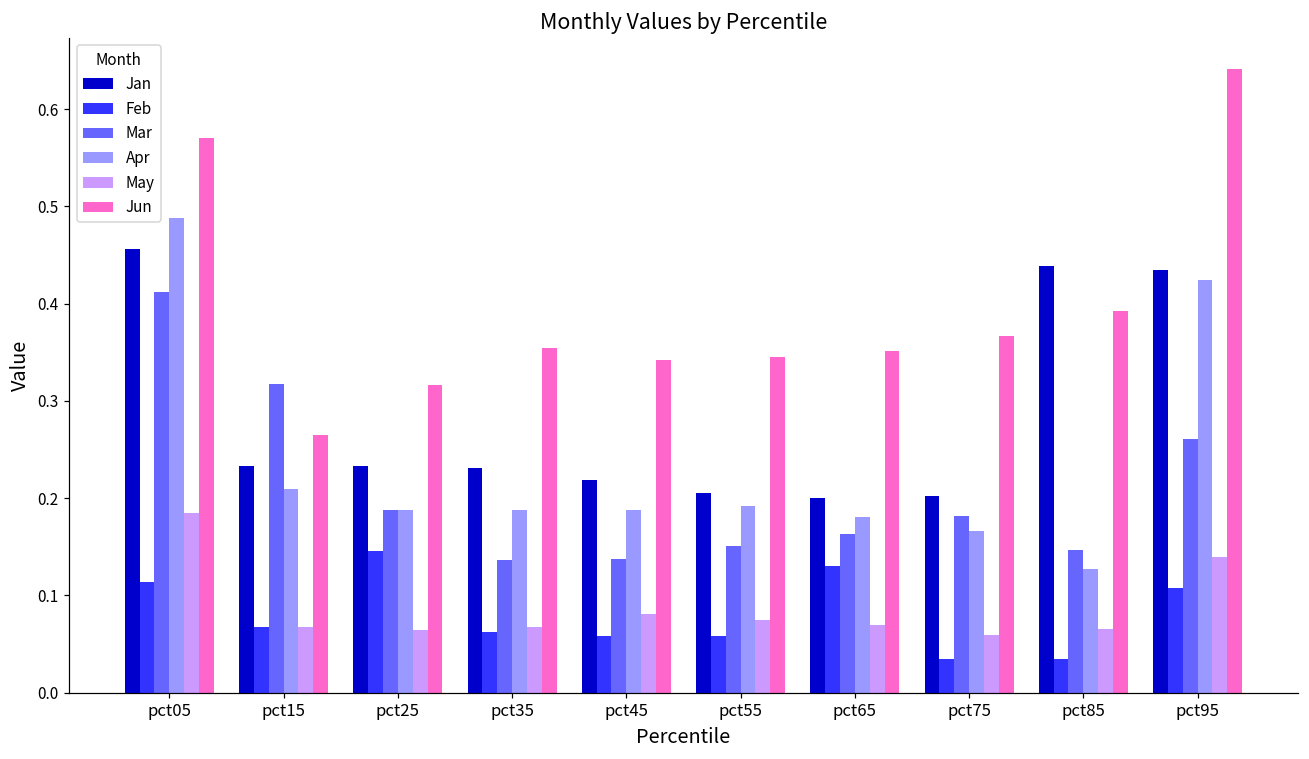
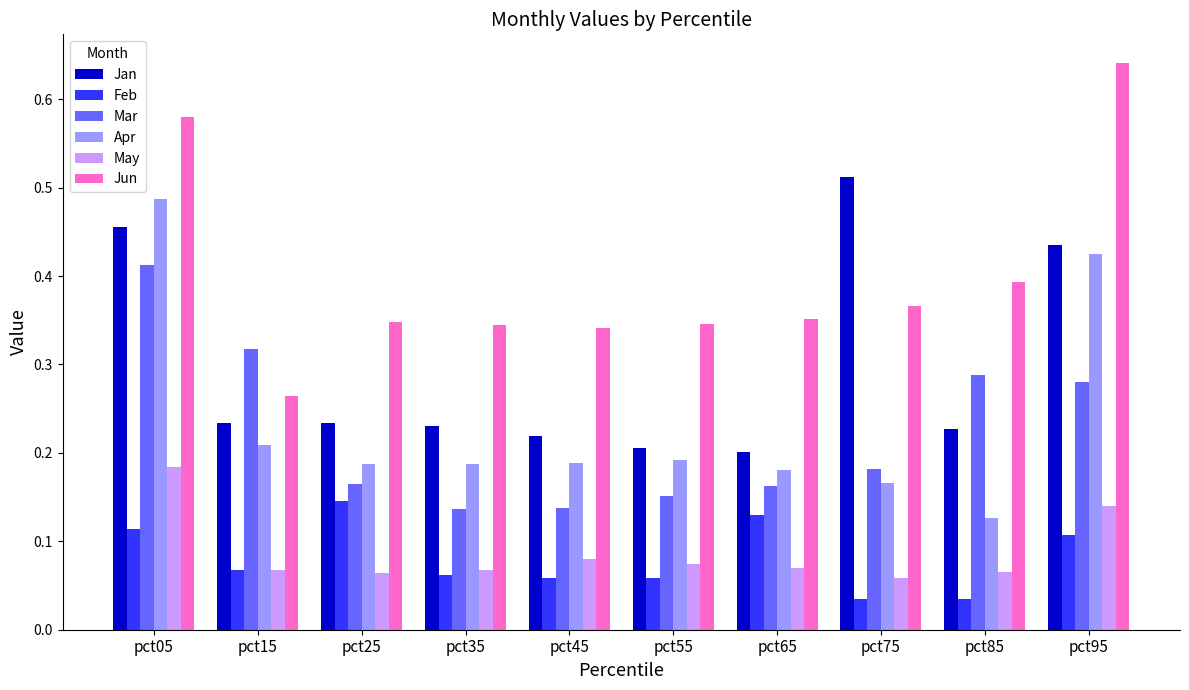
  {
    "Jan": {
      "pct05": 0.46,
      "pct15": 0.23,
      "pct25": 0.23,
      "pct35": 0.23,
      "pct45": 0.22,
      "pct55": 0.21,
      "pct65": 0.20,
-     "pct75": 0.20,
-     "pct85": 0.44,
+     "pct75": 0.51,
+     "pct85": 0.23,
      "pct95": 0.43
    },
    "Feb": {
      "pct05": 0.11,
      "pct15": 0.07,
      "pct25": 0.15,
      "pct35": 0.06,
      "pct45": 0.06,
      "pct55": 0.06,
      "pct65": 0.13,
      "pct75": 0.03,
      "pct85": 0.03,
      "pct95": 0.11
    },
    "Mar": {
      "pct05": 0.41,
      "pct15": 0.32,
-     "pct25": 0.19,
+     "pct25": 0.17,
      "pct35": 0.14,
      "pct45": 0.14,
      "pct55": 0.15,
      "pct65": 0.16,
      "pct75": 0.18,
-     "pct85": 0.15,
-     "pct95": 0.26
+     "pct85": 0.29,
+     "pct95": 0.28
    },
    "Jun": {
-     "pct05": 0.57,
+     "pct05": 0.58,
      "pct15": 0.26,
-     "pct25": 0.32,
-     "pct35": 0.35,
+     "pct25": 0.35,
+     "pct35": 0.34,
      "pct45": 0.34,
      "pct55": 0.35,
      "pct65": 0.35,
      "pct75": 0.37,
      "pct85": 0.39,
      "pct95": 0.64
    }
  }
